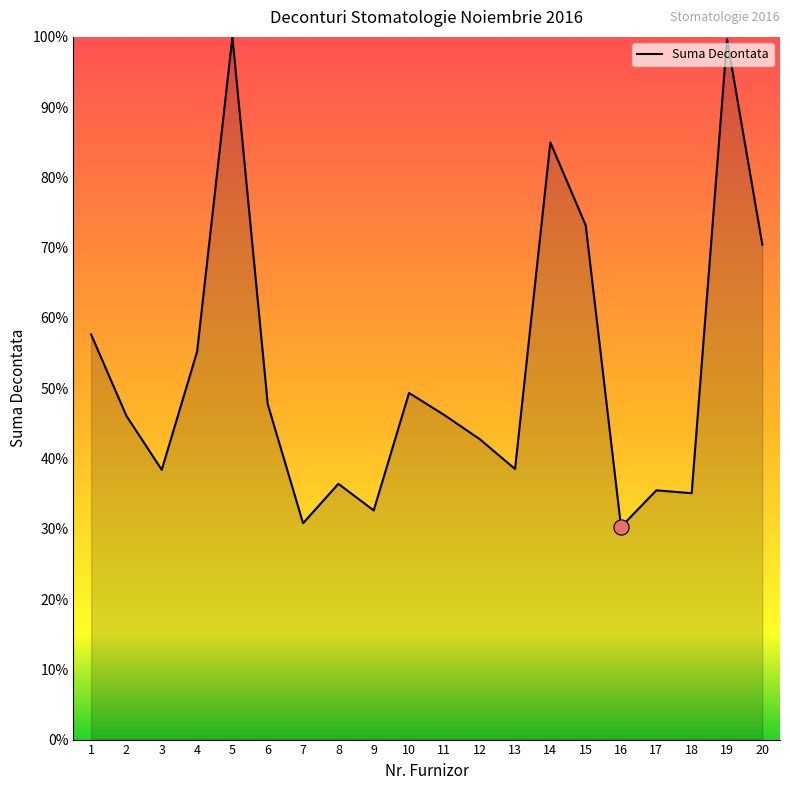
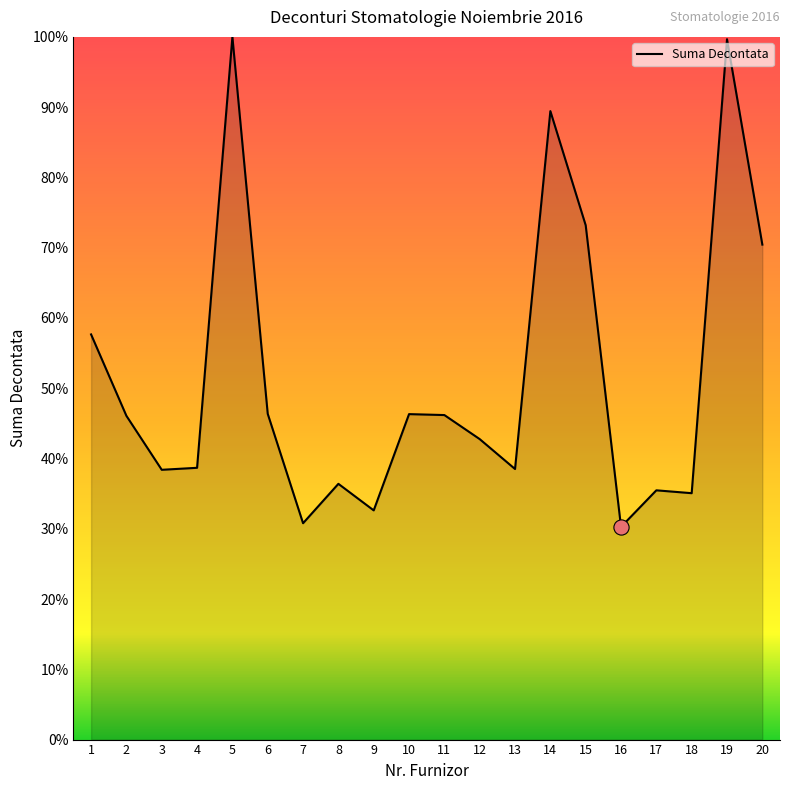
  {
    "Suma Decontata": {
      "1": "58%",
      "2": "46%",
      "3": "38%",
-     "4": "55%",
+     "4": "39%",
      "5": "100%",
-     "6": "48%",
+     "6": "46%",
      "7": "31%",
      "8": "36%",
      "9": "33%",
-     "10": "49%",
+     "10": "46%",
      "11": "46%",
      "12": "43%",
      "13": "39%",
-     "14": "85%",
+     "14": "89%",
      "15": "73%",
      "17": "35%",
      "18": "35%",
      "19": "100%",
      "20": "70%"
    }
  }
